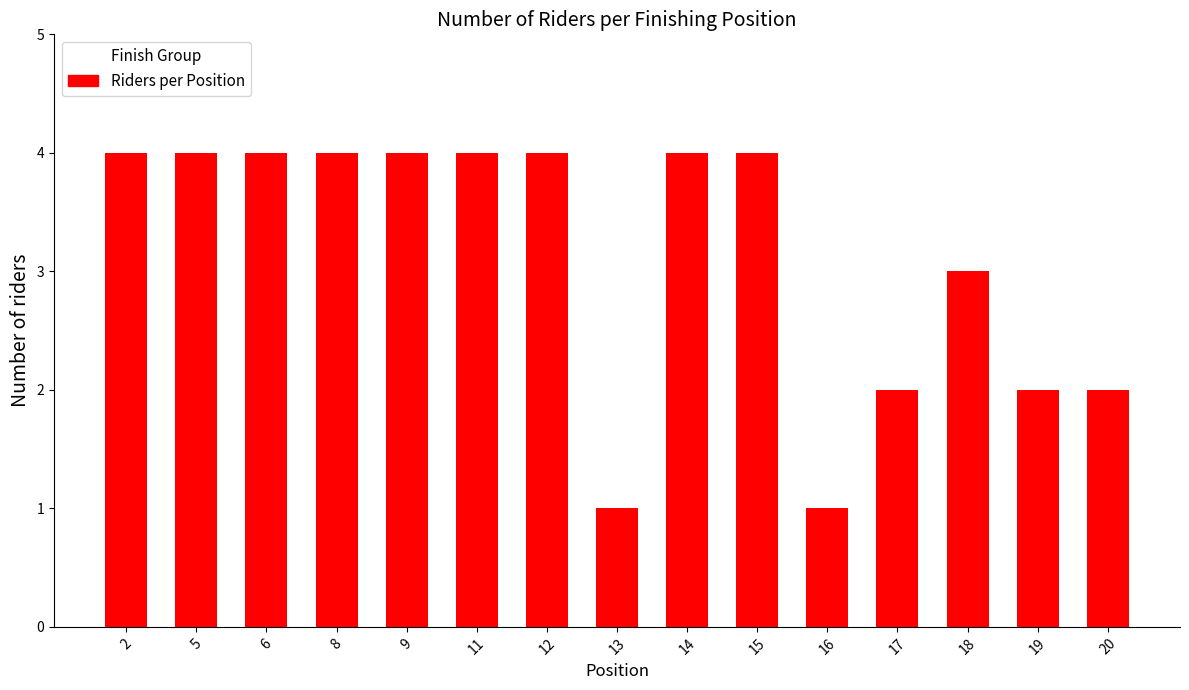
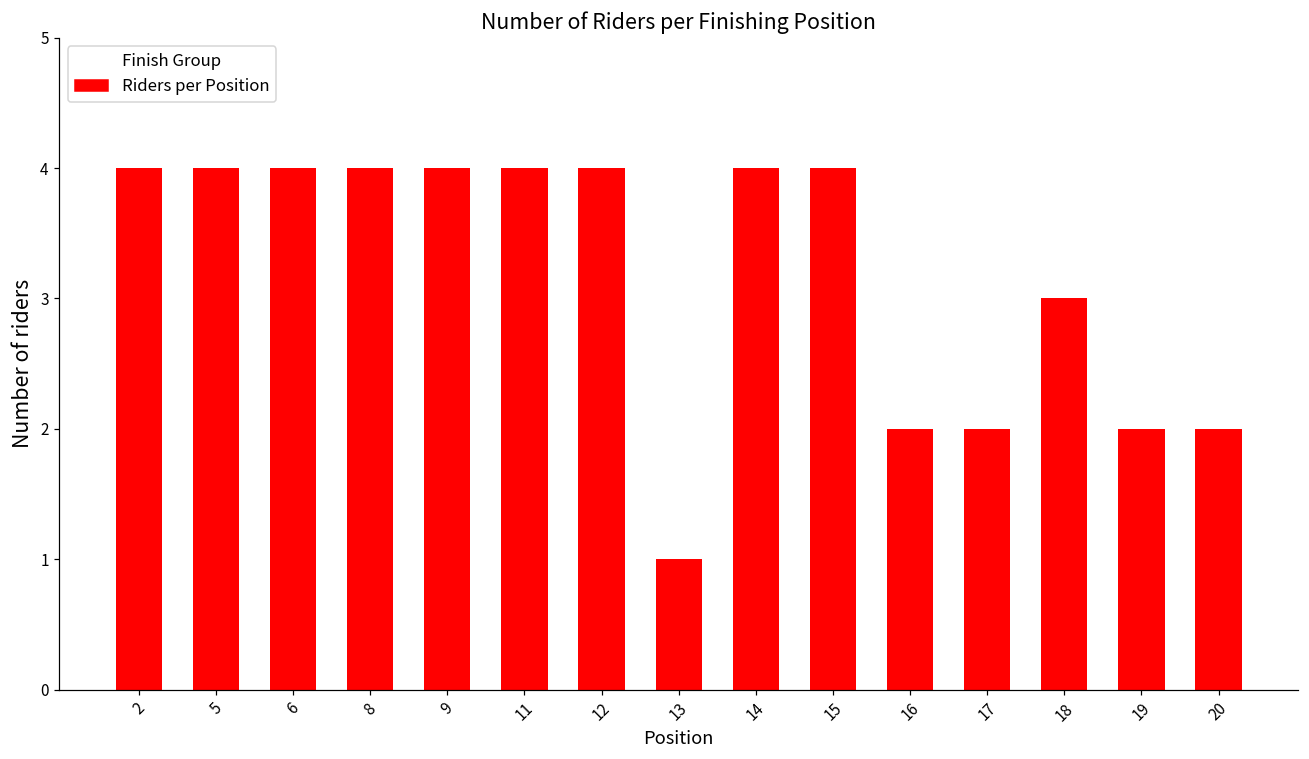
  {
    "2": 4,
    "5": 4,
    "6": 4,
    "8": 4,
    "9": 4,
    "11": 4,
    "12": 4,
    "13": 1,
    "14": 4,
    "15": 4,
-   "16": 1,
+   "16": 2,
    "17": 2,
    "18": 3,
    "19": 2,
    "20": 2
  }
